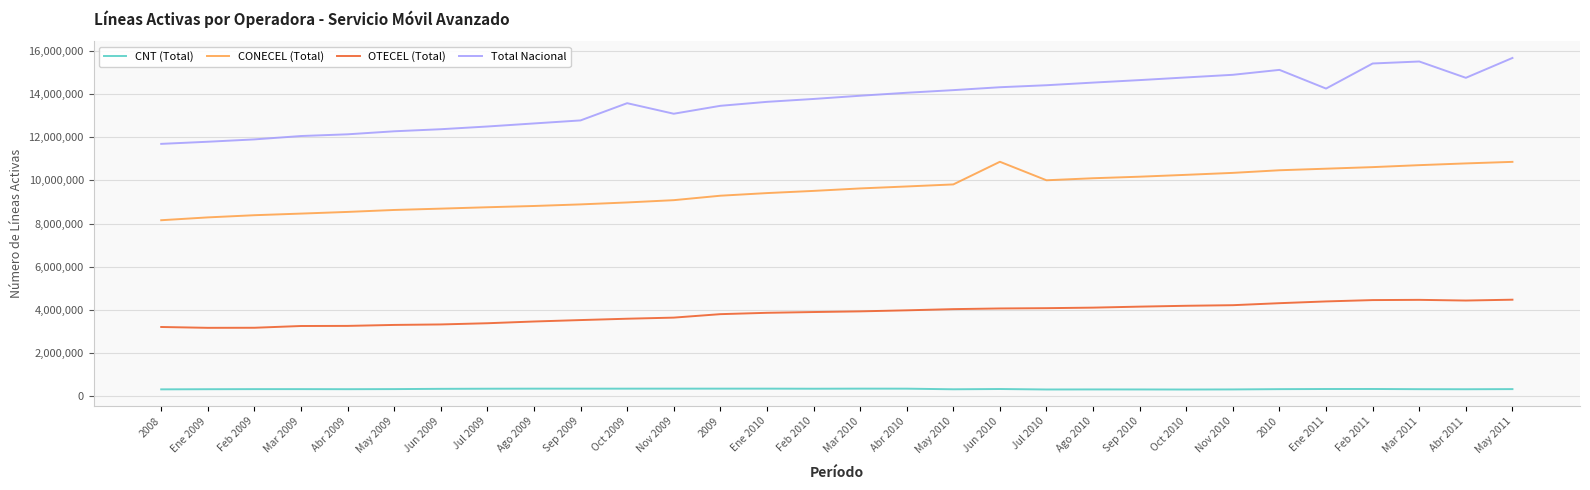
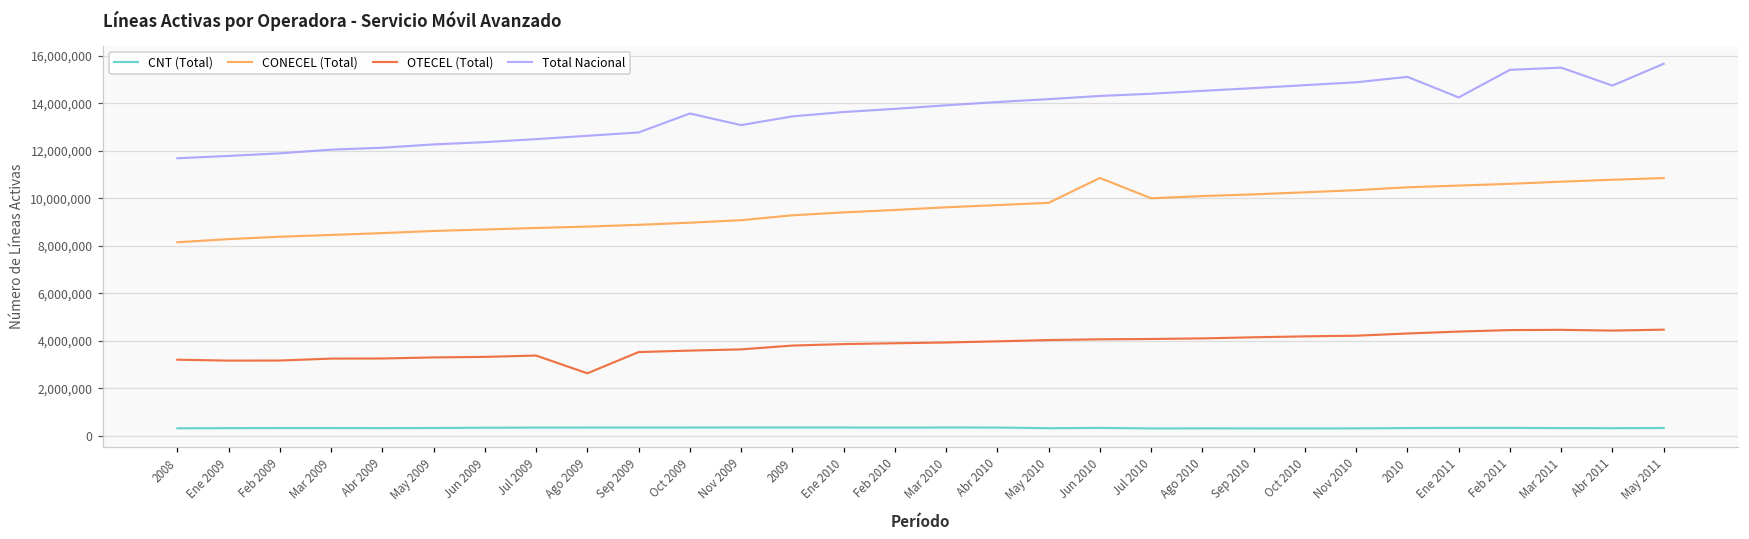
  {
    "CNT (Total)": {
      "2008": "300,000",
      "Ene 2009": "300,000",
      "Feb 2009": "300,000",
      "Mar 2009": "300,000",
      "Abr 2009": "300,000",
      "May 2009": "300,000",
      "Jun 2009": "300,000",
      "Jul 2009": "400,000",
      "Ago 2009": "400,000",
      "Sep 2009": "400,000",
      "Oct 2009": "400,000",
      "Nov 2009": "400,000",
      "2009": "400,000",
      "Ene 2010": "400,000",
      "Feb 2010": "400,000",
      "Mar 2010": "400,000",
      "Abr 2010": "400,000",
      "May 2010": "300,000",
      "Jun 2010": "300,000",
      "Jul 2010": "300,000",
      "Ago 2010": "300,000",
      "Sep 2010": "300,000",
      "Oct 2010": "300,000",
      "Nov 2010": "300,000",
      "2010": "300,000",
      "Ene 2011": "300,000",
      "Feb 2011": "300,000",
      "Mar 2011": "300,000",
      "Abr 2011": "300,000",
      "May 2011": "300,000"
    },
    "CONECEL (Total)": {
      "2008": "8,200,000",
      "Ene 2009": "8,300,000",
      "Feb 2009": "8,400,000",
      "Mar 2009": "8,500,000",
      "Abr 2009": "8,500,000",
      "May 2009": "8,600,000",
      "Jun 2009": "8,700,000",
      "Jul 2009": "8,800,000",
      "Ago 2009": "8,800,000",
      "Sep 2009": "8,900,000",
      "Oct 2009": "9,000,000",
      "Nov 2009": "9,100,000",
      "2009": "9,300,000",
      "Ene 2010": "9,400,000",
      "Feb 2010": "9,500,000",
      "Mar 2010": "9,600,000",
      "Abr 2010": "9,700,000",
      "May 2010": "9,800,000",
      "Jun 2010": "10,900,000",
      "Jul 2010": "10,000,000",
      "Ago 2010": "10,100,000",
      "Sep 2010": "10,200,000",
      "Oct 2010": "10,300,000",
      "Nov 2010": "10,300,000",
      "2010": "10,500,000",
      "Ene 2011": "10,500,000",
      "Feb 2011": "10,600,000",
      "Mar 2011": "10,700,000",
      "Abr 2011": "10,800,000",
      "May 2011": "10,900,000"
    },
    "OTECEL (Total)": {
      "2008": "3,200,000",
      "Ene 2009": "3,200,000",
      "Feb 2009": "3,200,000",
      "Mar 2009": "3,300,000",
      "Abr 2009": "3,300,000",
      "May 2009": "3,300,000",
      "Jun 2009": "3,300,000",
      "Jul 2009": "3,400,000",
-     "Ago 2009": "3,500,000",
+     "Ago 2009": "2,600,000",
      "Sep 2009": "3,500,000",
      "Oct 2009": "3,600,000",
      "Nov 2009": "3,600,000",
      "2009": "3,800,000",
      "Ene 2010": "3,900,000",
      "Feb 2010": "3,900,000",
      "Mar 2010": "3,900,000",
      "Abr 2010": "4,000,000",
      "May 2010": "4,000,000",
      "Jun 2010": "4,100,000",
      "Jul 2010": "4,100,000",
      "Ago 2010": "4,100,000",
      "Sep 2010": "4,200,000",
      "Oct 2010": "4,200,000",
      "Nov 2010": "4,200,000",
      "2010": "4,300,000",
      "Ene 2011": "4,400,000",
      "Feb 2011": "4,500,000",
      "Mar 2011": "4,500,000",
      "Abr 2011": "4,400,000",
      "May 2011": "4,500,000"
    },
    "Total Nacional": {
      "2008": "11,700,000",
      "Ene 2009": "11,800,000",
      "Feb 2009": "11,900,000",
      "Mar 2009": "12,100,000",
      "Abr 2009": "12,100,000",
      "May 2009": "12,300,000",
      "Jun 2009": "12,400,000",
      "Jul 2009": "12,500,000",
      "Ago 2009": "12,600,000",
      "Sep 2009": "12,800,000",
      "Oct 2009": "13,600,000",
      "Nov 2009": "13,100,000",
      "2009": "13,500,000",
      "Ene 2010": "13,600,000",
      "Feb 2010": "13,800,000",
      "Mar 2010": "13,900,000",
      "Abr 2010": "14,100,000",
      "May 2010": "14,200,000",
      "Jun 2010": "14,300,000",
      "Jul 2010": "14,400,000",
      "Ago 2010": "14,500,000",
      "Sep 2010": "14,600,000",
      "Oct 2010": "14,800,000",
      "Nov 2010": "14,900,000",
      "2010": "15,100,000",
      "Ene 2011": "14,300,000",
      "Feb 2011": "15,400,000",
      "Mar 2011": "15,500,000",
      "Abr 2011": "14,800,000",
      "May 2011": "15,700,000"
    }
  }
